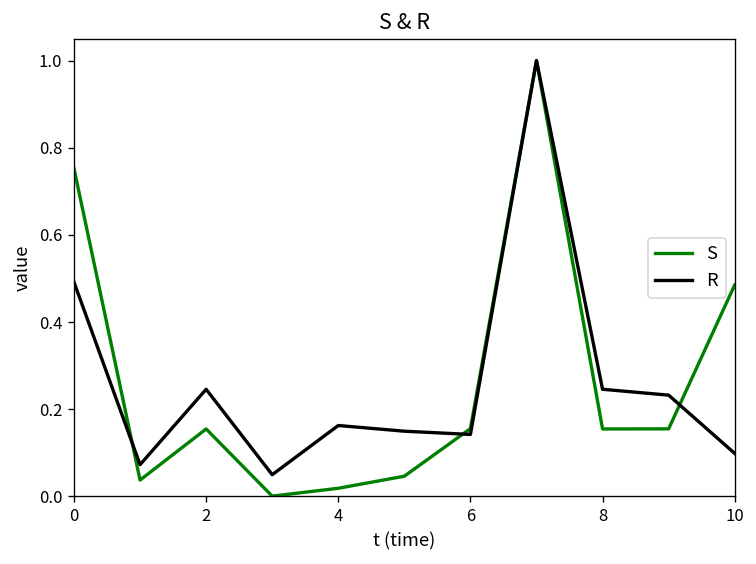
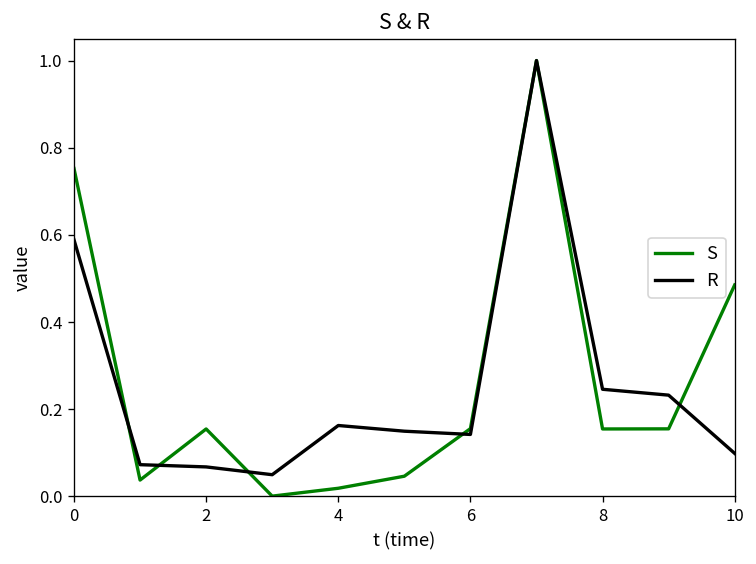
  {
    "S": {
      "0": 0.75,
      "2": 0.15,
      "4": 0.02,
      "6": 0.16,
      "8": 0.15,
      "10": 0.49
    },
    "R": {
-     "0": 0.49,
-     "2": 0.25,
+     "0": 0.59,
+     "2": 0.07,
      "4": 0.16,
      "6": 0.14,
      "8": 0.25,
      "10": 0.10
    }
  }
